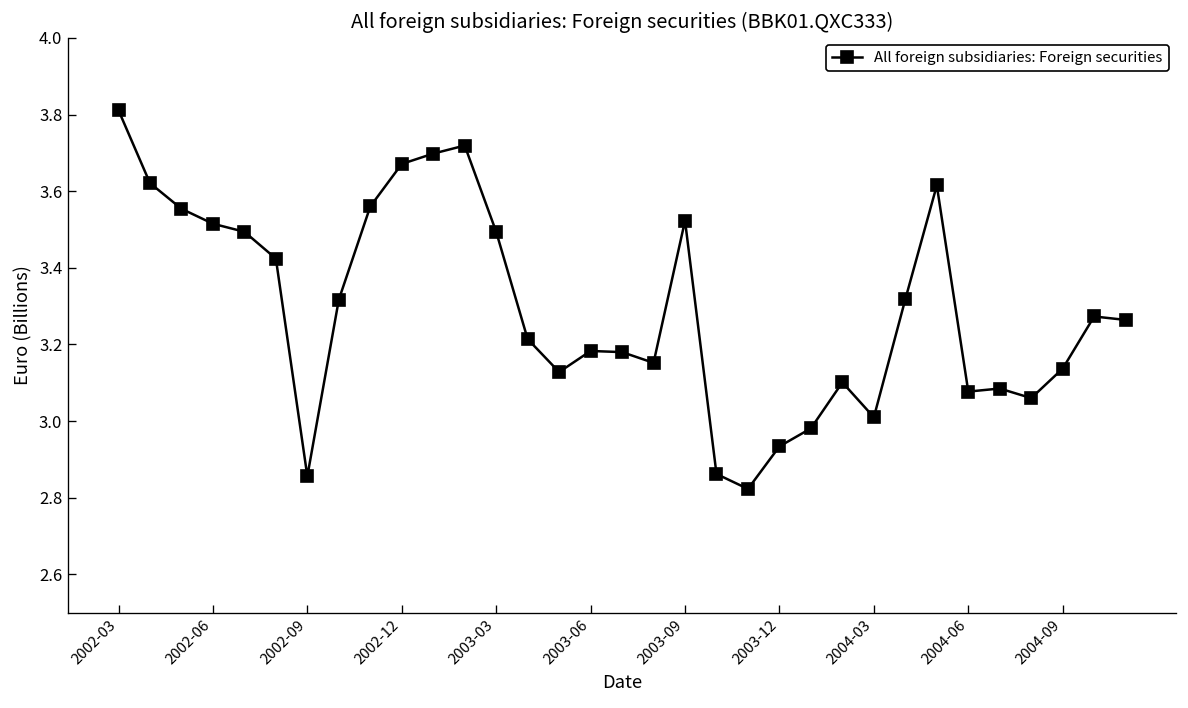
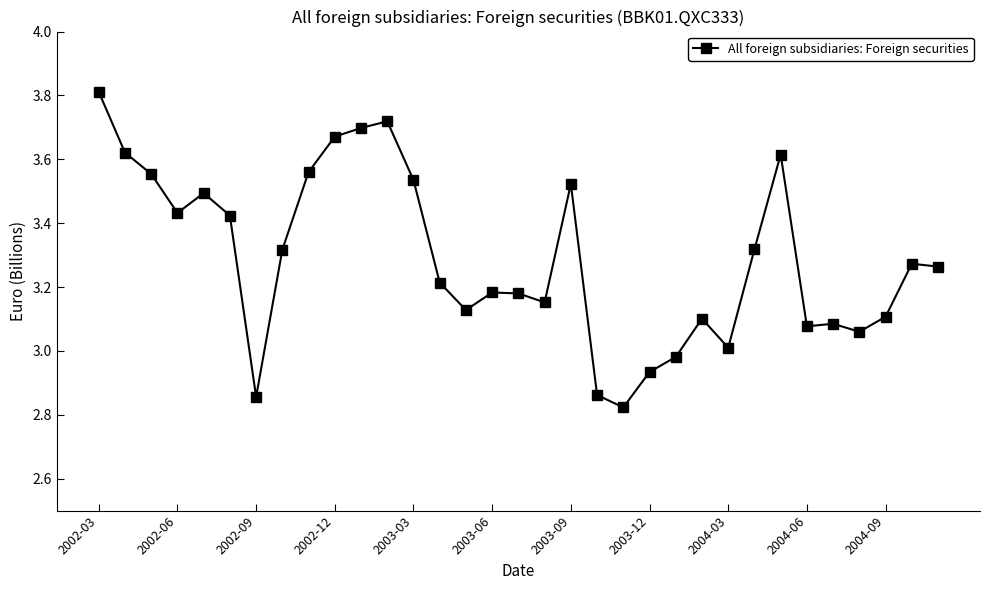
  {
    "2002-03": 3.81,
-   "2002-06": 3.52,
+   "2002-06": 3.43,
    "2002-09": 2.86,
    "2002-12": 3.67,
-   "2003-03": 3.49,
+   "2003-03": 3.54,
    "2003-06": 3.18,
    "2003-09": 3.52,
    "2003-12": 2.93,
    "2004-03": 3.01,
    "2004-06": 3.08,
-   "2004-09": 3.14
+   "2004-09": 3.11
  }
